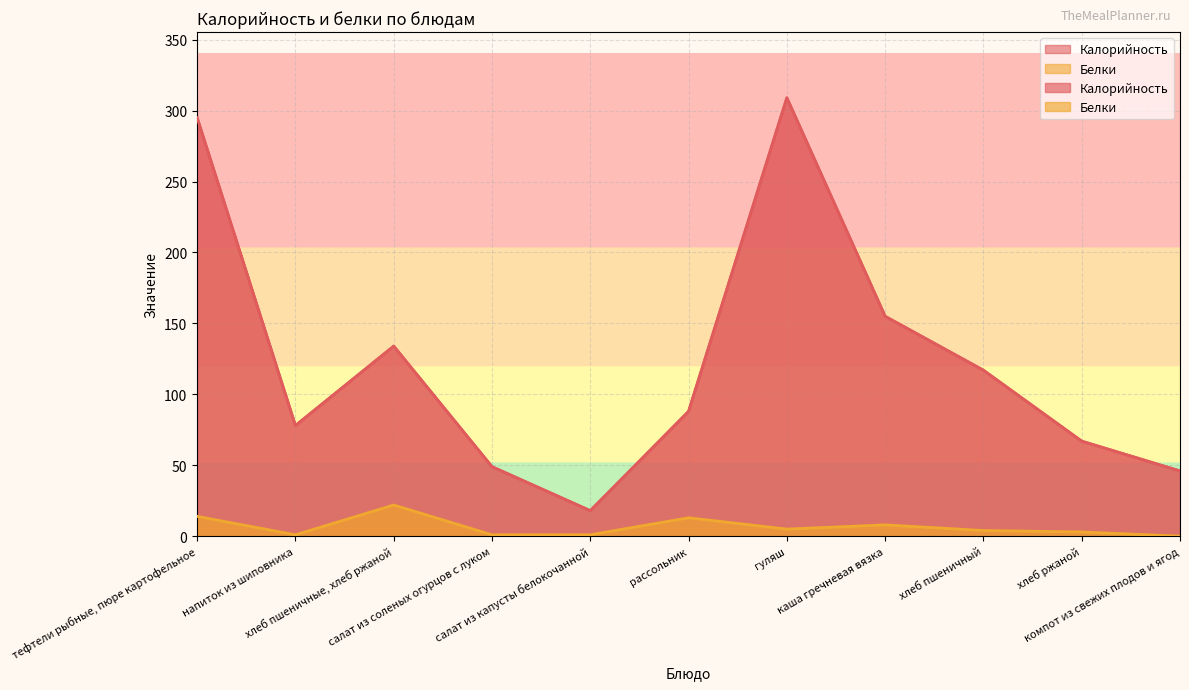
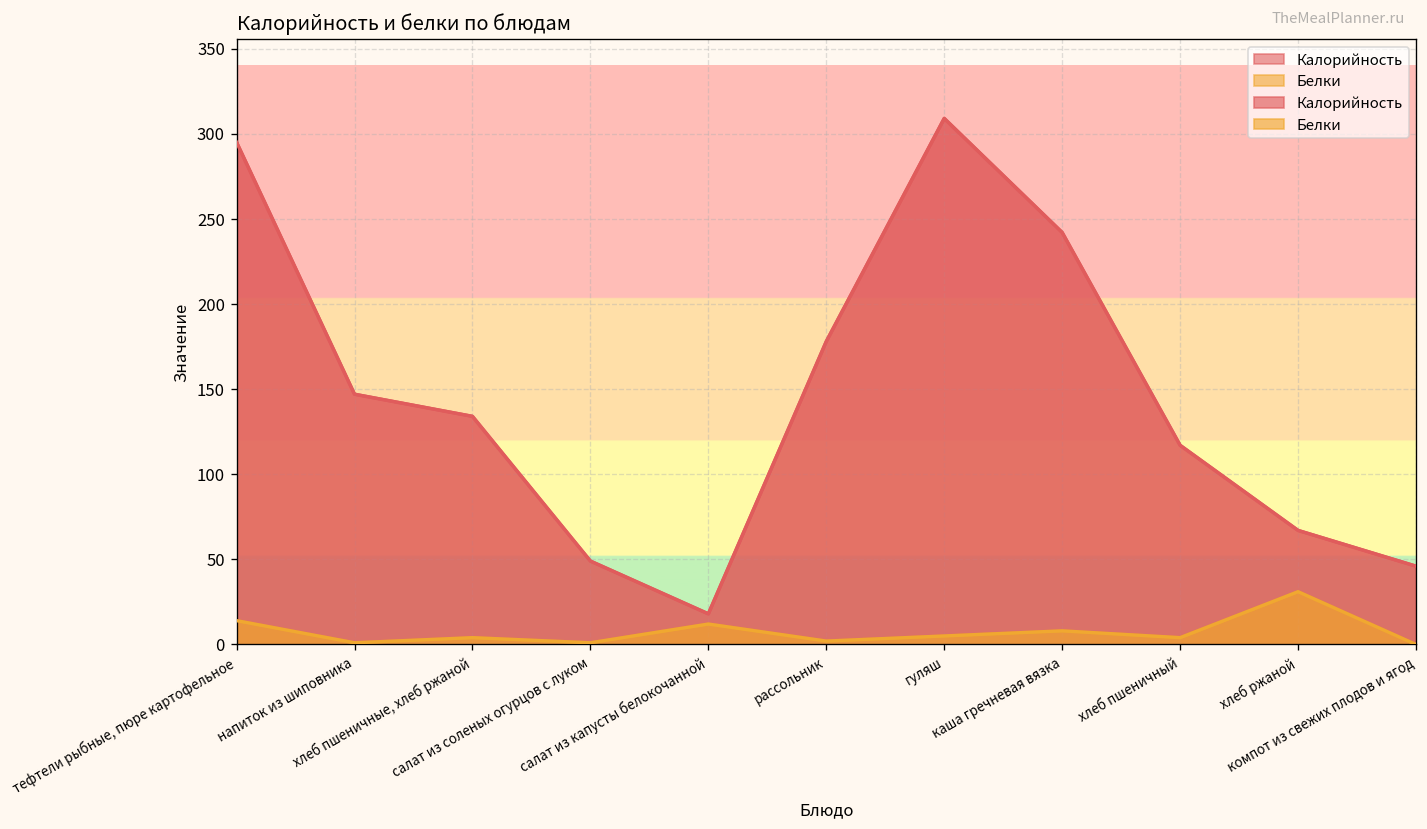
  {
    "Калорийность": {
      "тефтели рыбные, пюре картофельное": 295,
-     "напиток из шиповника": 78,
+     "напиток из шиповника": 147,
      "хлеб пшеничные, хлеб ржаной": 134,
      "салат из соленых огурцов с луком": 49,
      "салат из капусты белокочанной": 18,
-     "рассольник": 88,
+     "рассольник": 178,
      "гуляш": 309,
-     "каша гречневая вязка": 155,
+     "каша гречневая вязка": 242,
      "хлеб пшеничный": 117,
      "хлеб ржаной": 67,
      "компот из свежих плодов и ягод": 46
    },
    "Белки": {
      "тефтели рыбные, пюре картофельное": 14,
      "напиток из шиповника": 1,
-     "хлеб пшеничные, хлеб ржаной": 22,
+     "хлеб пшеничные, хлеб ржаной": 4,
      "салат из соленых огурцов с луком": 1,
-     "салат из капусты белокочанной": 1,
-     "рассольник": 13,
+     "салат из капусты белокочанной": 12,
+     "рассольник": 2,
      "гуляш": 5,
      "каша гречневая вязка": 8,
      "хлеб пшеничный": 4,
-     "хлеб ржаной": 3,
+     "хлеб ржаной": 31,
      "компот из свежих плодов и ягод": 0
    }
  }
